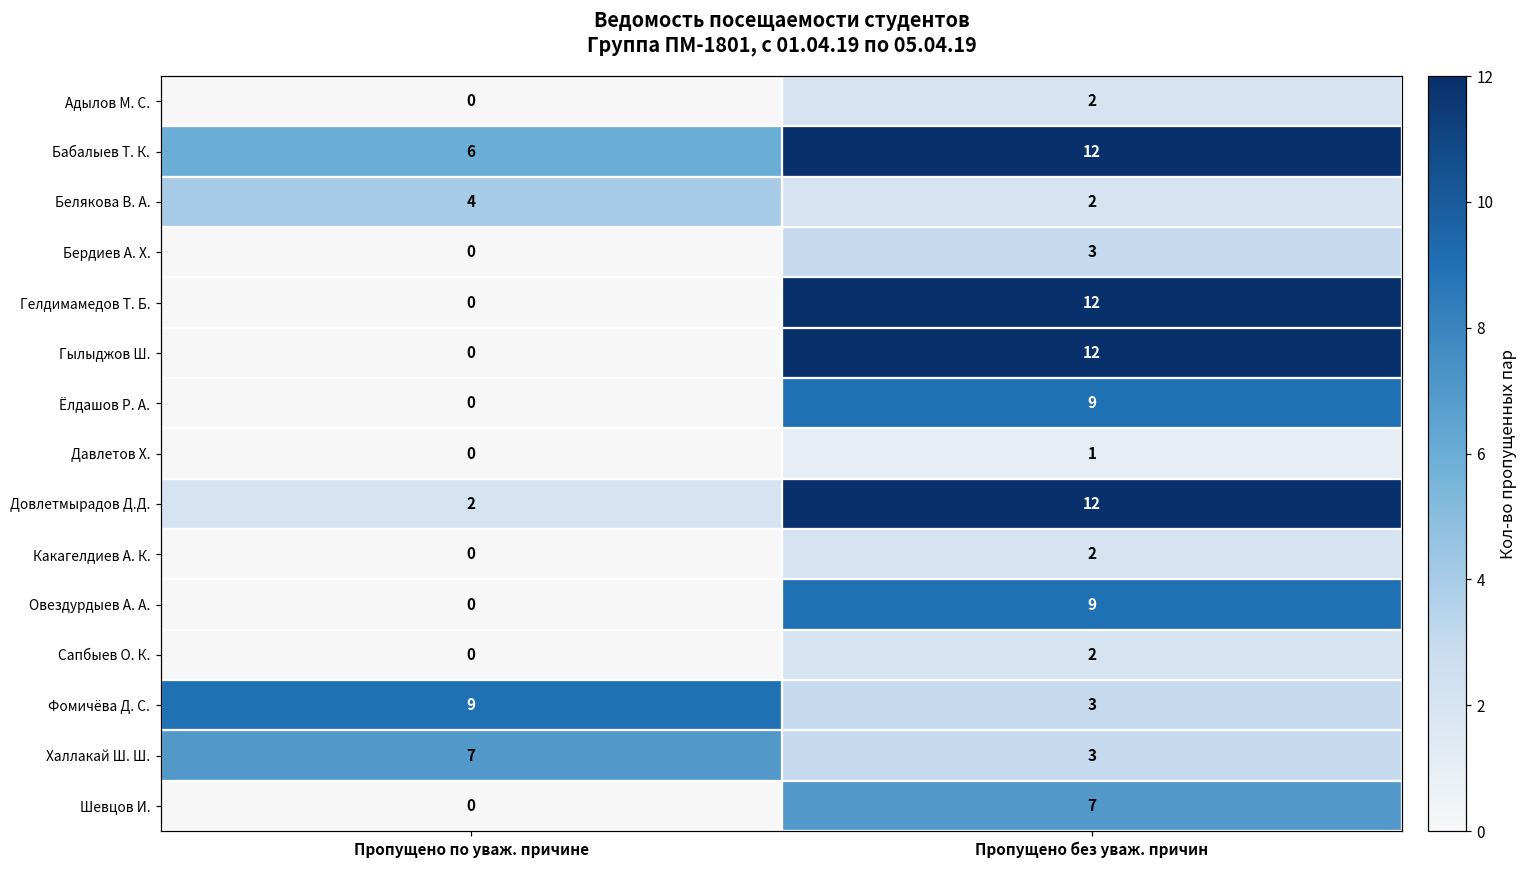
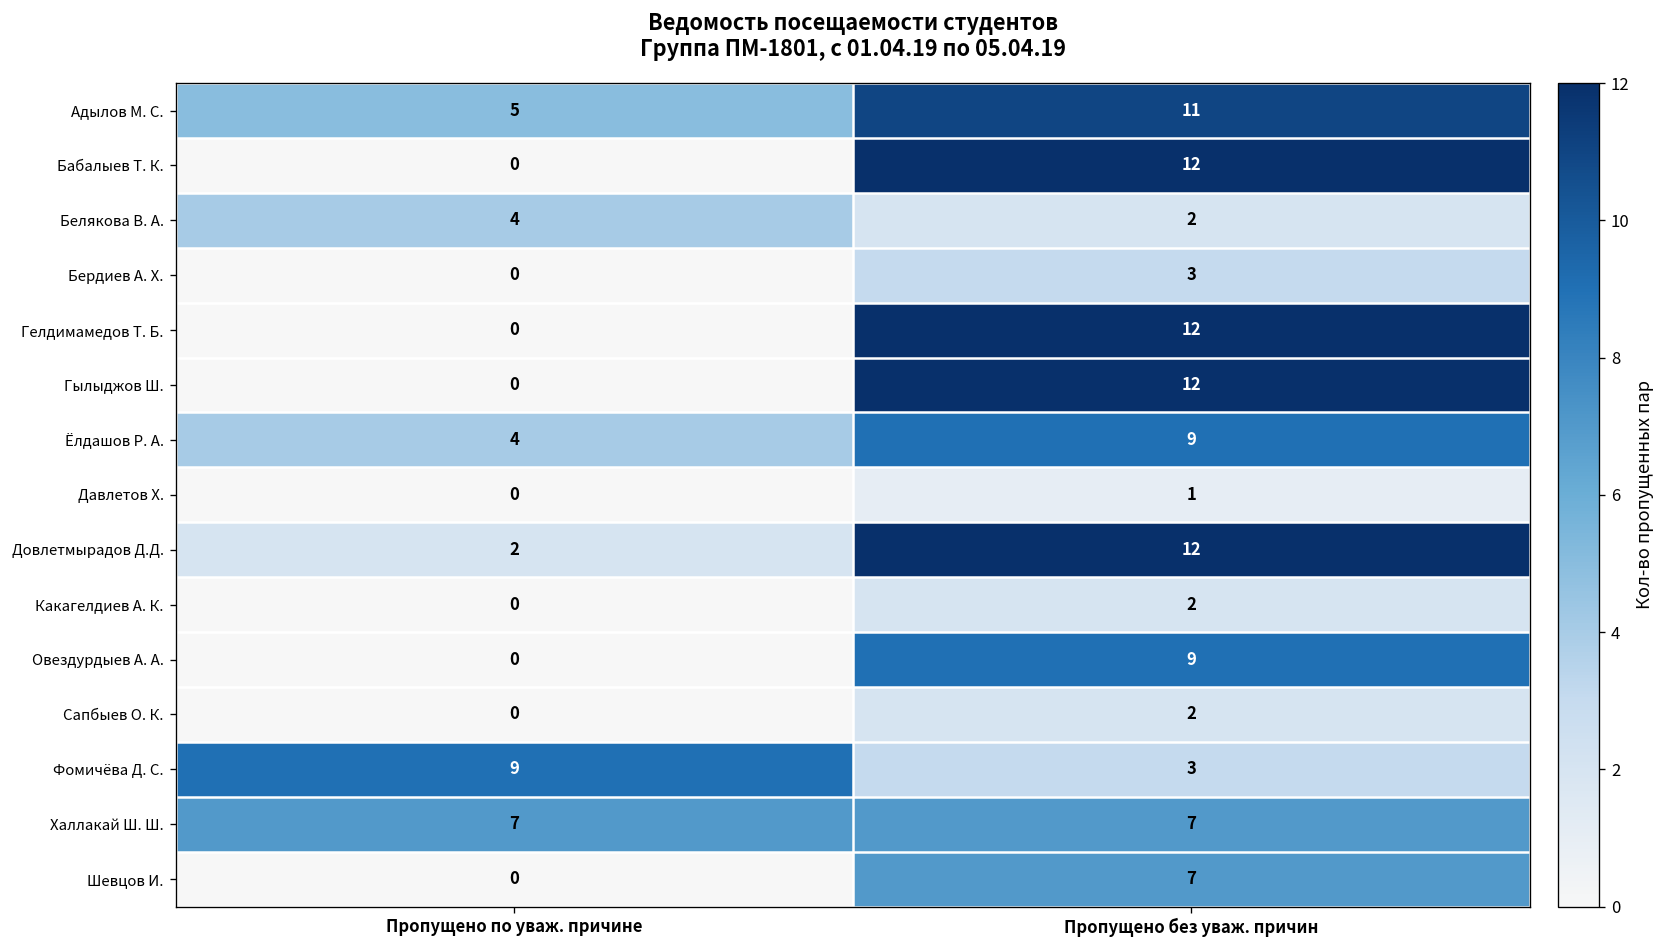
  {
    "Адылов М. С.": {
-     "Пропущено по уваж. причине": 0,
-     "Пропущено без уваж. причин": 2
+     "Пропущено по уваж. причине": 5,
+     "Пропущено без уваж. причин": 11
    },
    "Бабалыев Т. К.": {
-     "Пропущено по уваж. причине": 6,
+     "Пропущено по уваж. причине": 0,
      "Пропущено без уваж. причин": 12
    },
    "Белякова В. А.": {
      "Пропущено по уваж. причине": 4,
      "Пропущено без уваж. причин": 2
    },
    "Бердиев А. Х.": {
      "Пропущено по уваж. причине": 0,
      "Пропущено без уваж. причин": 3
    },
    "Гелдимамедов Т. Б.": {
      "Пропущено по уваж. причине": 0,
      "Пропущено без уваж. причин": 12
    },
    "Гылыджов Ш.": {
      "Пропущено по уваж. причине": 0,
      "Пропущено без уваж. причин": 12
    },
    "Ёлдашов Р. А.": {
-     "Пропущено по уваж. причине": 0,
+     "Пропущено по уваж. причине": 4,
      "Пропущено без уваж. причин": 9
    },
    "Давлетов Х.": {
      "Пропущено по уваж. причине": 0,
      "Пропущено без уваж. причин": 1
    },
    "Довлетмырадов Д.Д.": {
      "Пропущено по уваж. причине": 2,
      "Пропущено без уваж. причин": 12
    },
    "Какагелдиев А. К.": {
      "Пропущено по уваж. причине": 0,
      "Пропущено без уваж. причин": 2
    },
    "Овездурдыев А. А.": {
      "Пропущено по уваж. причине": 0,
      "Пропущено без уваж. причин": 9
    },
    "Сапбыев О. К.": {
      "Пропущено по уваж. причине": 0,
      "Пропущено без уваж. причин": 2
    },
    "Фомичёва Д. С.": {
      "Пропущено по уваж. причине": 9,
      "Пропущено без уваж. причин": 3
    },
    "Халлакай Ш. Ш.": {
      "Пропущено по уваж. причине": 7,
-     "Пропущено без уваж. причин": 3
+     "Пропущено без уваж. причин": 7
    },
    "Шевцов И.": {
      "Пропущено по уваж. причине": 0,
      "Пропущено без уваж. причин": 7
    }
  }
